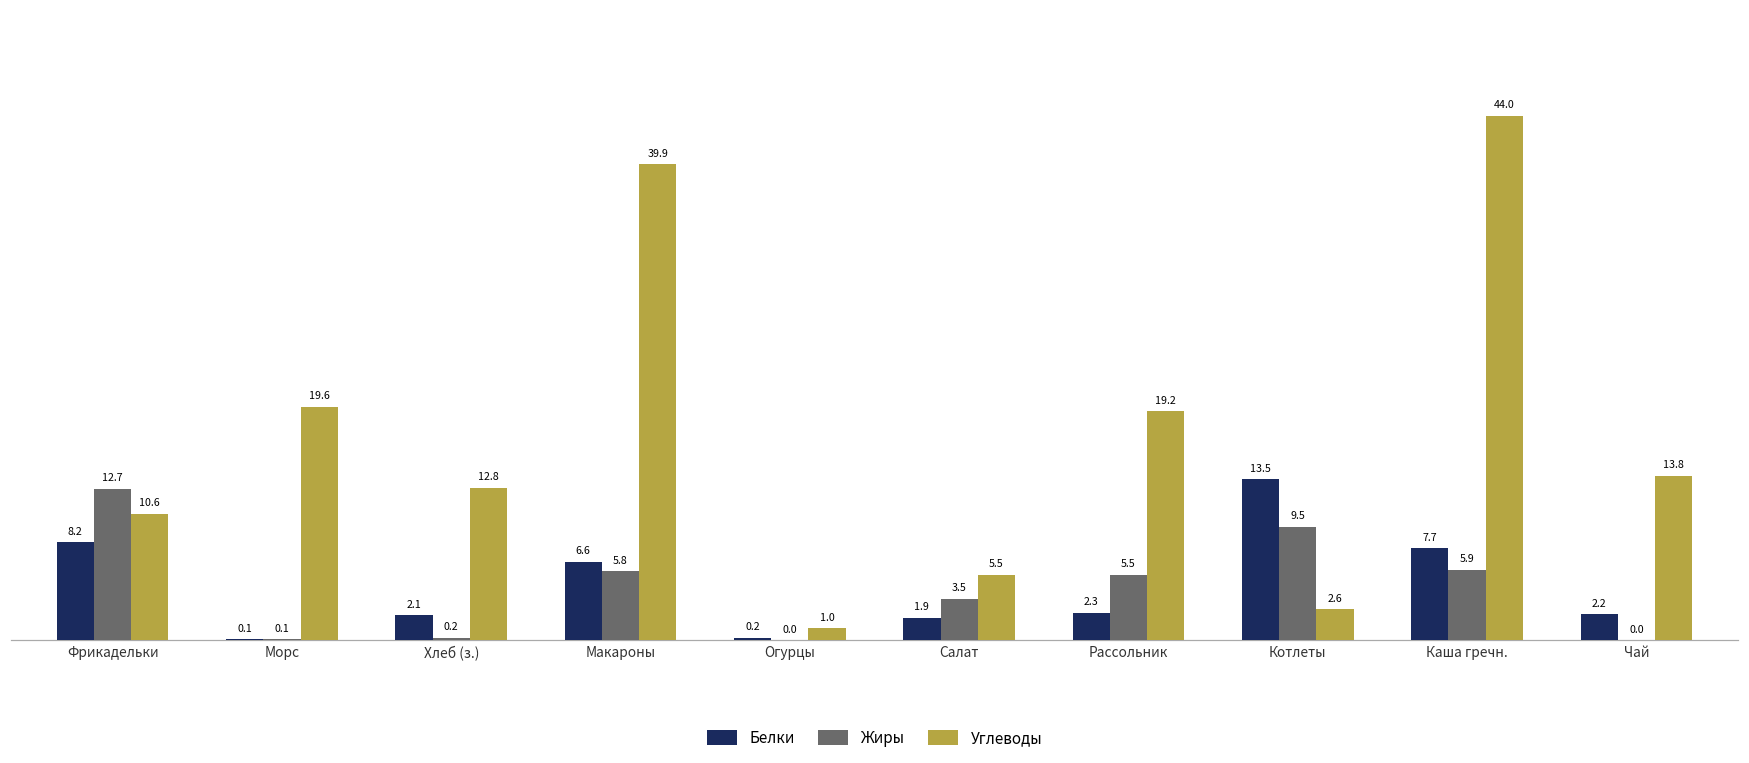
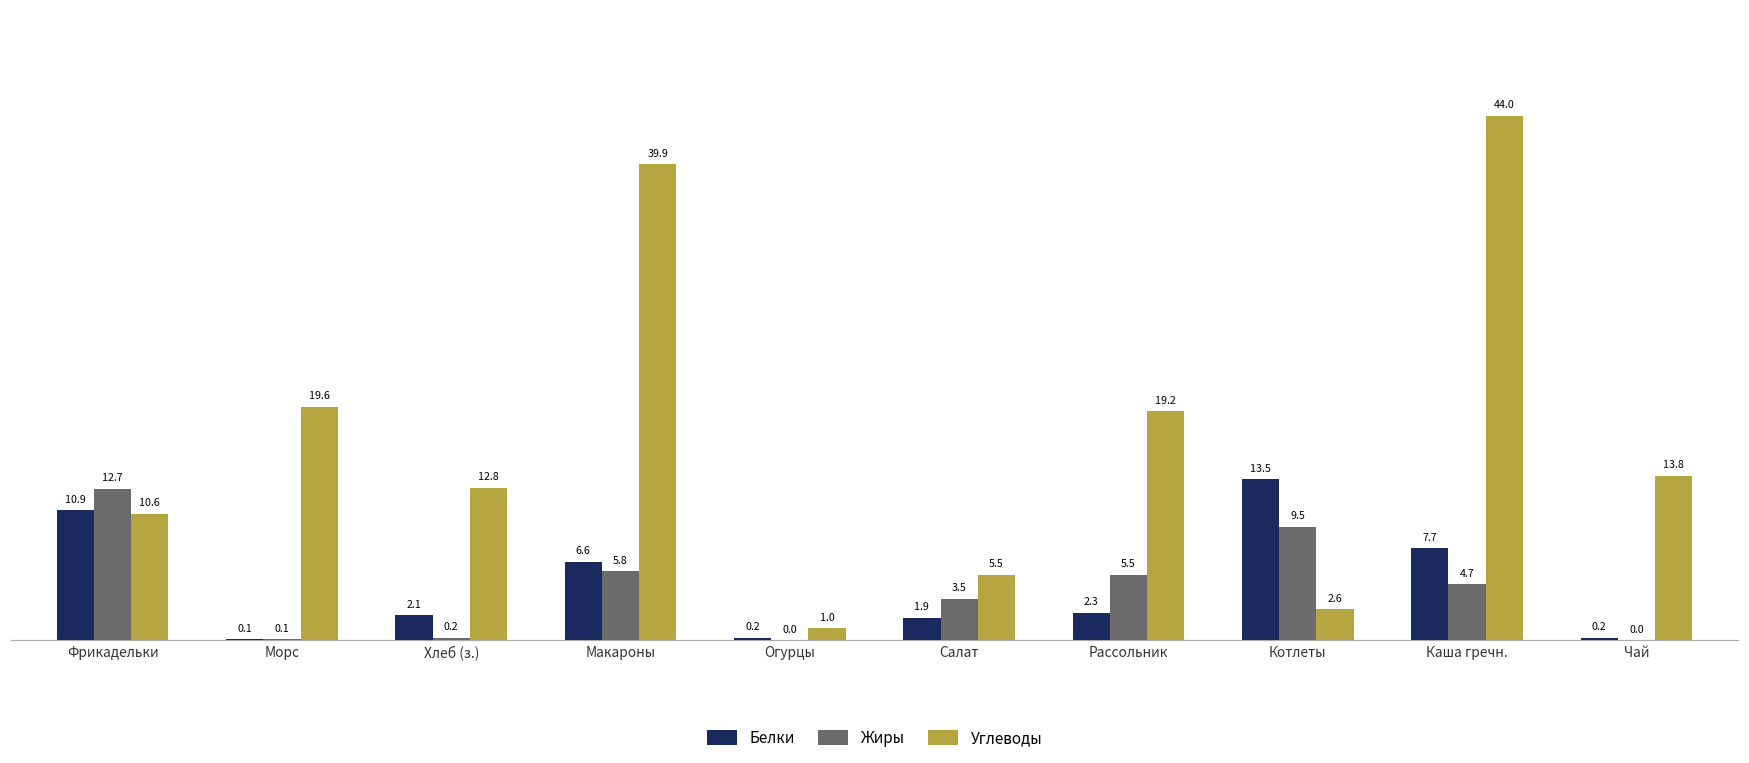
  {
    "Белки": {
-     "Фрикадельки": 8.2,
+     "Фрикадельки": 10.9,
      "Морс": 0.1,
      "Хлеб (з.)": 2.1,
      "Макароны": 6.6,
      "Огурцы": 0.2,
      "Салат": 1.9,
      "Рассольник": 2.3,
      "Котлеты": 13.5,
      "Каша гречн.": 7.7,
-     "Чай": 2.2
+     "Чай": 0.2
    },
    "Жиры": {
      "Фрикадельки": 12.7,
      "Морс": 0.1,
      "Хлеб (з.)": 0.2,
      "Макароны": 5.8,
      "Огурцы": 0.0,
      "Салат": 3.5,
      "Рассольник": 5.5,
      "Котлеты": 9.5,
-     "Каша гречн.": 5.9,
+     "Каша гречн.": 4.7,
      "Чай": 0.0
    },
    "Углеводы": {
      "Фрикадельки": 10.6,
      "Морс": 19.6,
      "Хлеб (з.)": 12.8,
      "Макароны": 39.9,
      "Огурцы": 1.0,
      "Салат": 5.5,
      "Рассольник": 19.2,
      "Котлеты": 2.6,
      "Каша гречн.": 44.0,
      "Чай": 13.8
    }
  }
